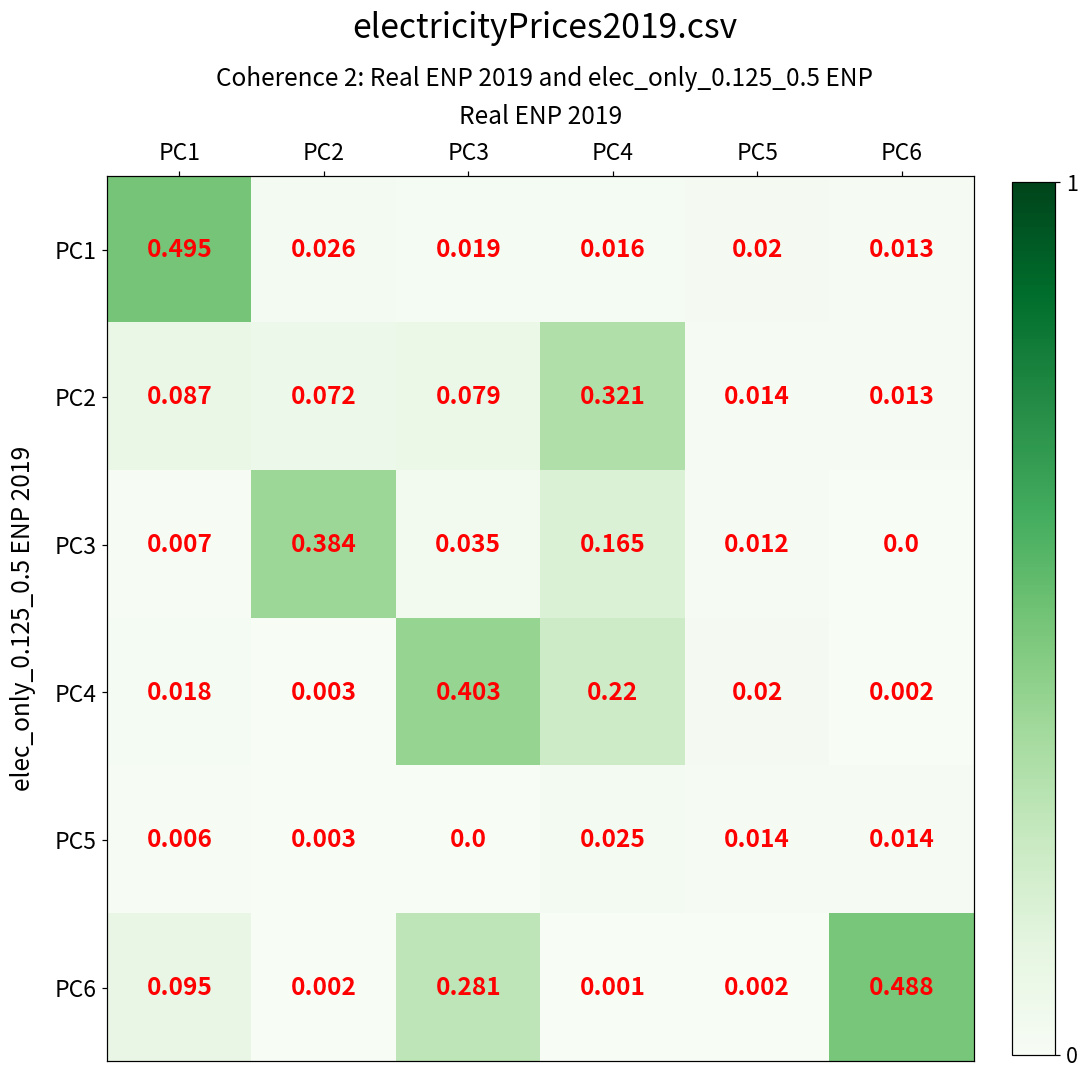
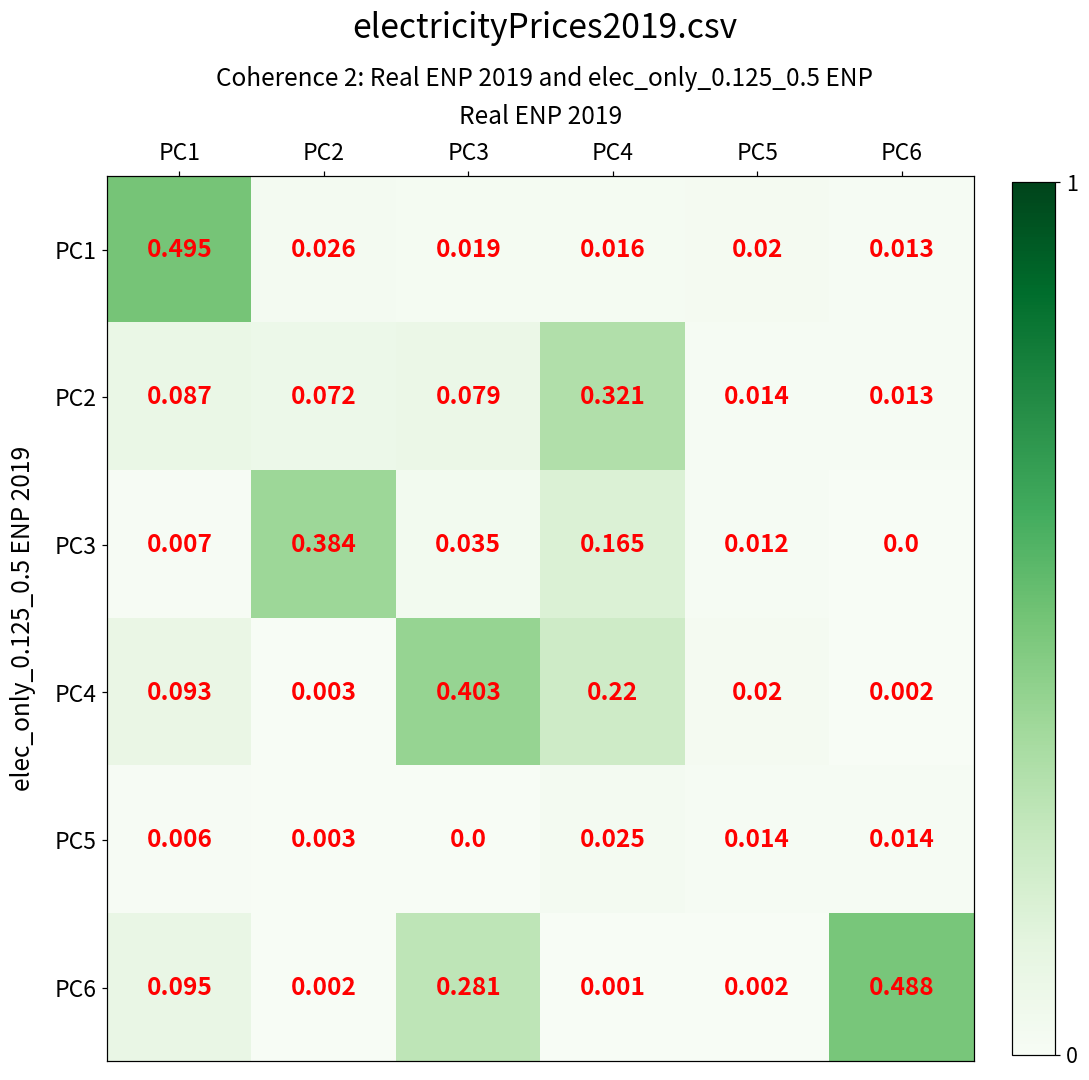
  {
    "PC1": {
      "PC1": 0.495,
      "PC2": 0.026,
      "PC3": 0.019,
      "PC4": 0.016,
      "PC5": 0.02,
      "PC6": 0.013
    },
    "PC2": {
      "PC1": 0.087,
      "PC2": 0.072,
      "PC3": 0.079,
      "PC4": 0.321,
      "PC5": 0.014,
      "PC6": 0.013
    },
    "PC3": {
      "PC1": 0.007,
      "PC2": 0.384,
      "PC3": 0.035,
      "PC4": 0.165,
      "PC5": 0.012,
      "PC6": 0.0
    },
    "PC4": {
-     "PC1": 0.018,
+     "PC1": 0.093,
      "PC2": 0.003,
      "PC3": 0.403,
      "PC4": 0.22,
      "PC5": 0.02,
      "PC6": 0.002
    },
    "PC5": {
      "PC1": 0.006,
      "PC2": 0.003,
      "PC3": 0.0,
      "PC4": 0.025,
      "PC5": 0.014,
      "PC6": 0.014
    },
    "PC6": {
      "PC1": 0.095,
      "PC2": 0.002,
      "PC3": 0.281,
      "PC4": 0.001,
      "PC5": 0.002,
      "PC6": 0.488
    }
  }
